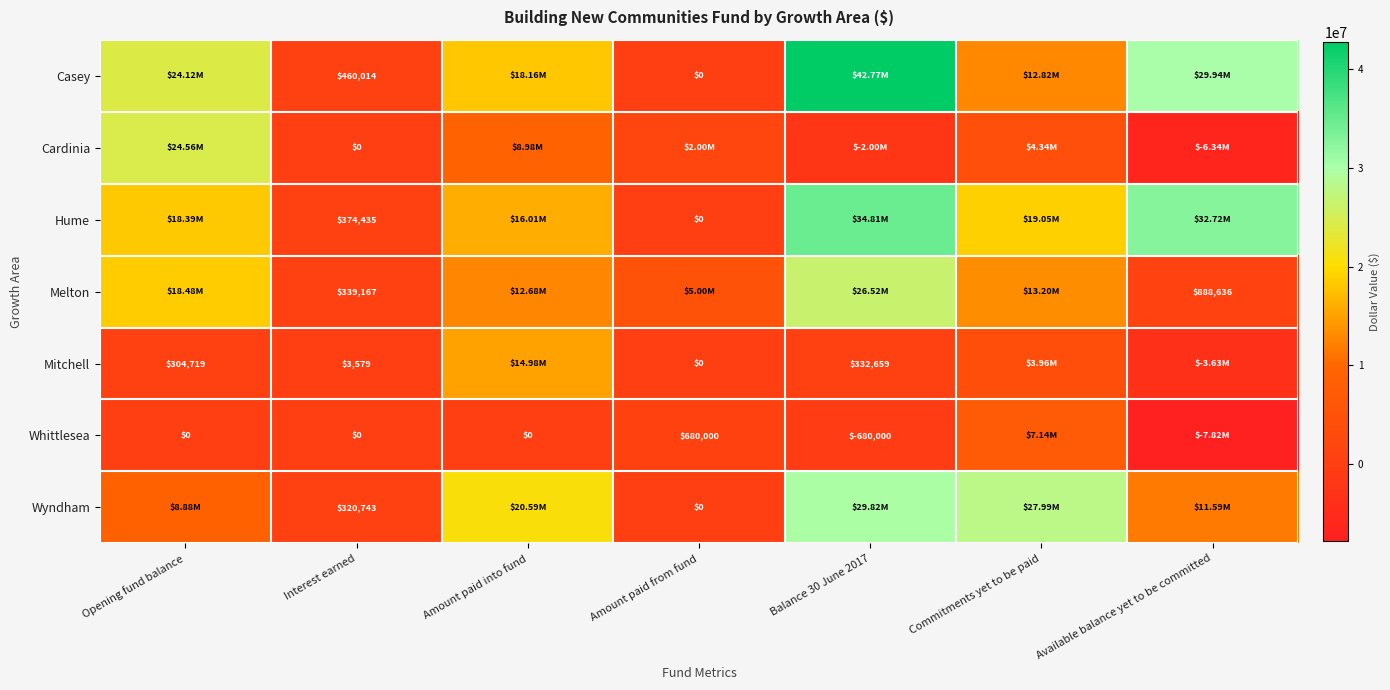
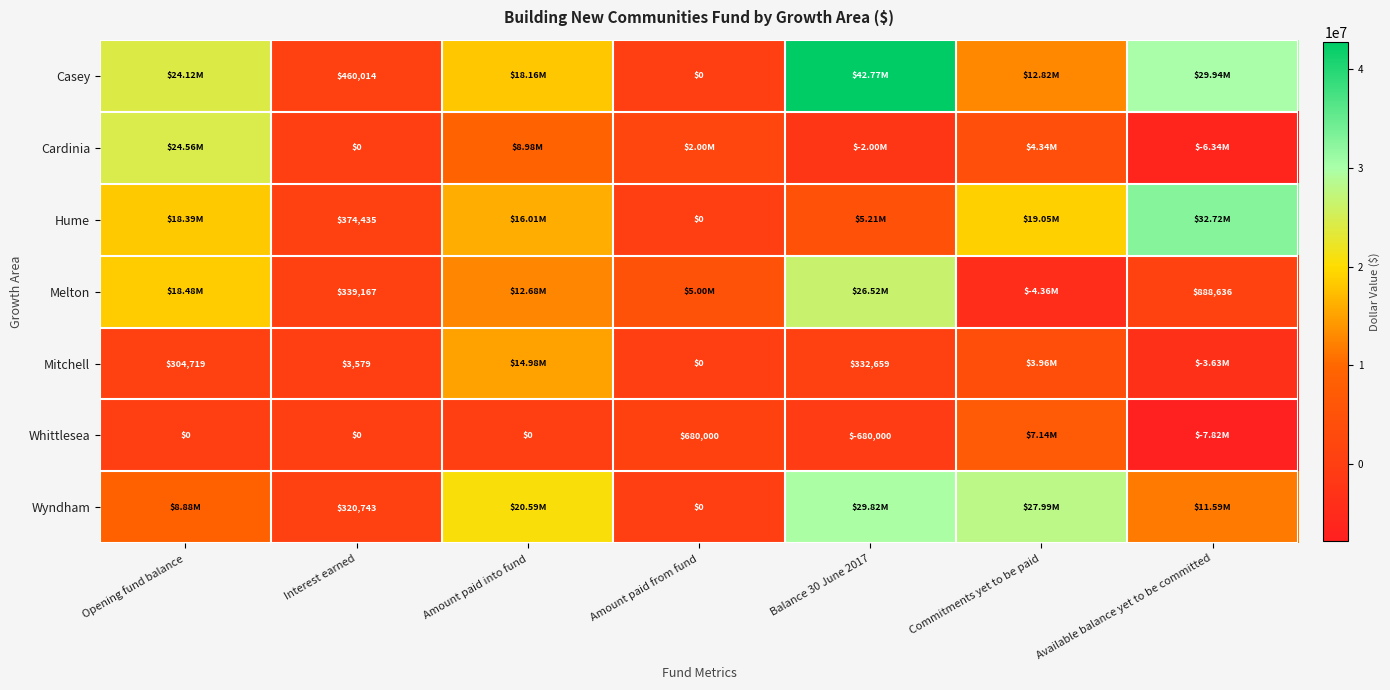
  {
    "Casey": {
      "Opening fund balance": "$24.12M",
      "Interest earned": "$460,014",
      "Amount paid into fund": "$18.16M",
      "Amount paid from fund": "$0",
      "Balance 30 June 2017": "$42.77M",
      "Commitments yet to be paid": "$12.82M",
      "Available balance yet to be committed": "$29.94M"
    },
    "Cardinia": {
      "Opening fund balance": "$24.56M",
      "Interest earned": "$0",
      "Amount paid into fund": "$8.98M",
      "Amount paid from fund": "$2.00M",
      "Balance 30 June 2017": "$-2.00M",
      "Commitments yet to be paid": "$4.34M",
      "Available balance yet to be committed": "$-6.34M"
    },
    "Hume": {
      "Opening fund balance": "$18.39M",
      "Interest earned": "$374,435",
      "Amount paid into fund": "$16.01M",
      "Amount paid from fund": "$0",
-     "Balance 30 June 2017": "$34.81M",
+     "Balance 30 June 2017": "$5.21M",
      "Commitments yet to be paid": "$19.05M",
      "Available balance yet to be committed": "$32.72M"
    },
    "Melton": {
      "Opening fund balance": "$18.48M",
      "Interest earned": "$339,167",
      "Amount paid into fund": "$12.68M",
      "Amount paid from fund": "$5.00M",
      "Balance 30 June 2017": "$26.52M",
-     "Commitments yet to be paid": "$13.20M",
+     "Commitments yet to be paid": "$-4.36M",
      "Available balance yet to be committed": "$888,636"
    },
    "Mitchell": {
      "Opening fund balance": "$304,719",
      "Interest earned": "$3,579",
      "Amount paid into fund": "$14.98M",
      "Amount paid from fund": "$0",
      "Balance 30 June 2017": "$332,659",
      "Commitments yet to be paid": "$3.96M",
      "Available balance yet to be committed": "$-3.63M"
    },
    "Whittlesea": {
      "Opening fund balance": "$0",
      "Interest earned": "$0",
      "Amount paid into fund": "$0",
      "Amount paid from fund": "$680,000",
      "Balance 30 June 2017": "$-680,000",
      "Commitments yet to be paid": "$7.14M",
      "Available balance yet to be committed": "$-7.82M"
    },
    "Wyndham": {
      "Opening fund balance": "$8.88M",
      "Interest earned": "$320,743",
      "Amount paid into fund": "$20.59M",
      "Amount paid from fund": "$0",
      "Balance 30 June 2017": "$29.82M",
      "Commitments yet to be paid": "$27.99M",
      "Available balance yet to be committed": "$11.59M"
    }
  }
